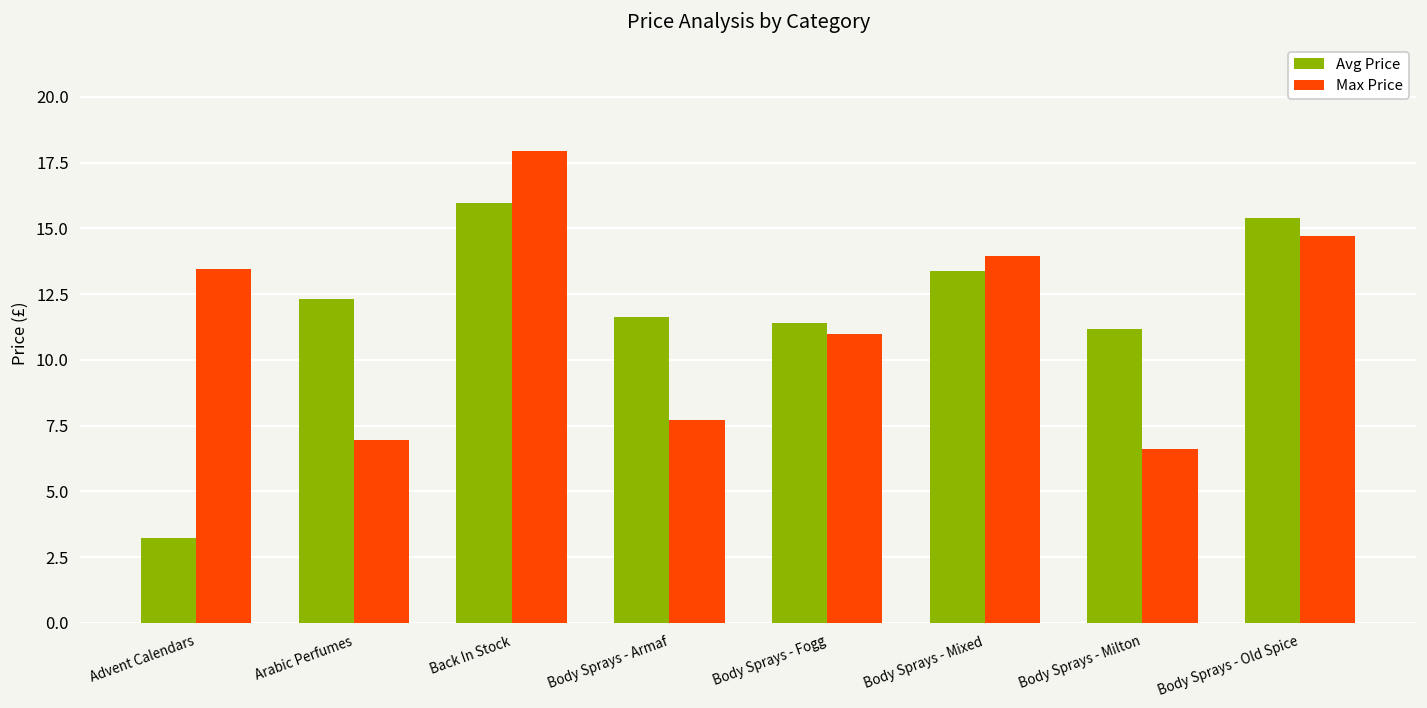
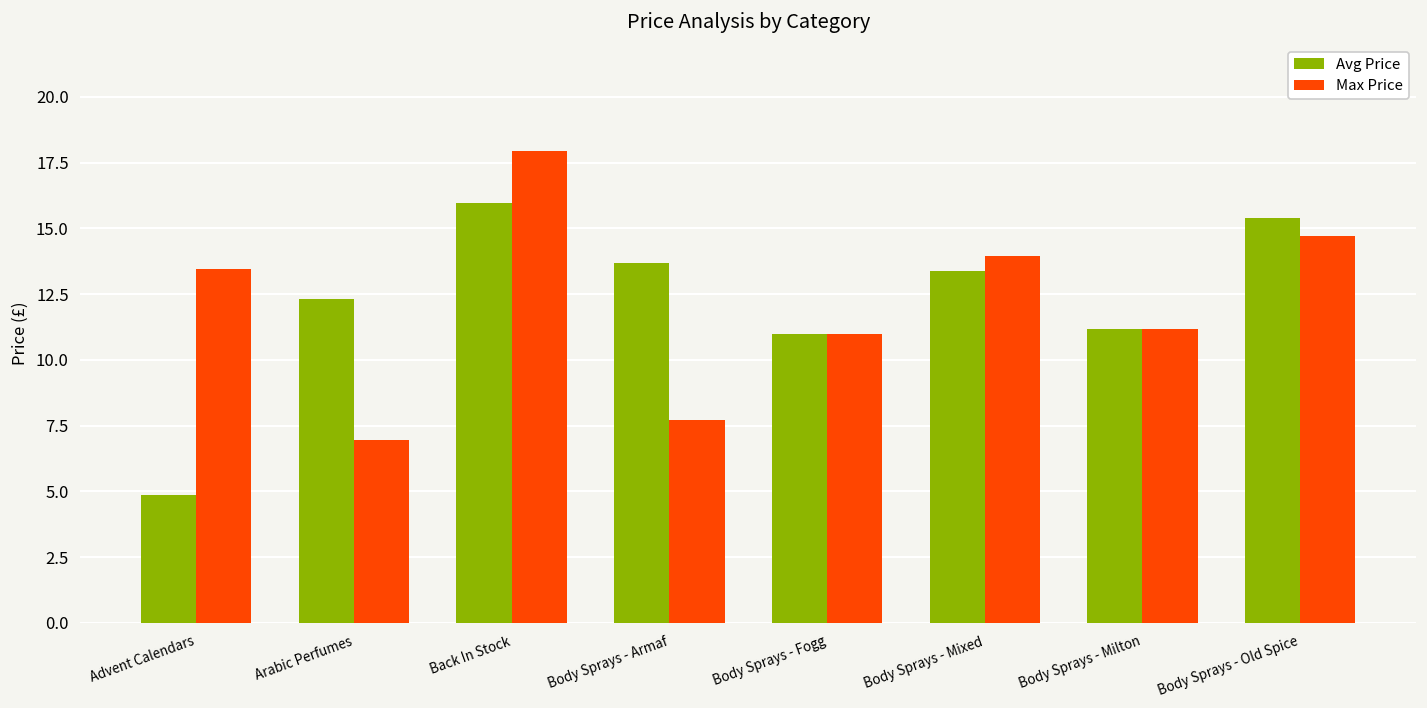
  {
    "Avg Price": {
-     "Advent Calendars": 3.2,
+     "Advent Calendars": 4.9,
      "Arabic Perfumes": 12.3,
      "Back In Stock": 16.0,
-     "Body Sprays - Armaf": 11.6,
-     "Body Sprays - Fogg": 11.4,
+     "Body Sprays - Armaf": 13.7,
+     "Body Sprays - Fogg": 11.0,
      "Body Sprays - Mixed": 13.4,
      "Body Sprays - Milton": 11.2,
      "Body Sprays - Old Spice": 15.4
    },
    "Max Price": {
      "Advent Calendars": 13.4,
      "Arabic Perfumes": 7.0,
      "Back In Stock": 18.0,
      "Body Sprays - Armaf": 7.7,
      "Body Sprays - Fogg": 11.0,
      "Body Sprays - Mixed": 14.0,
-     "Body Sprays - Milton": 6.6,
+     "Body Sprays - Milton": 11.2,
      "Body Sprays - Old Spice": 14.7
    }
  }
